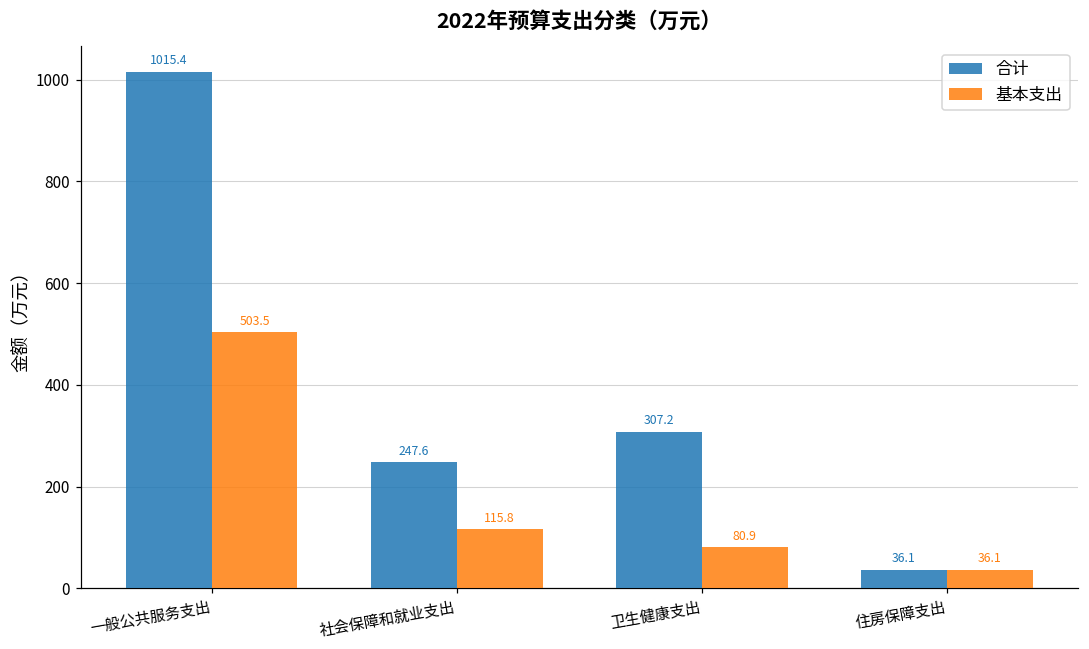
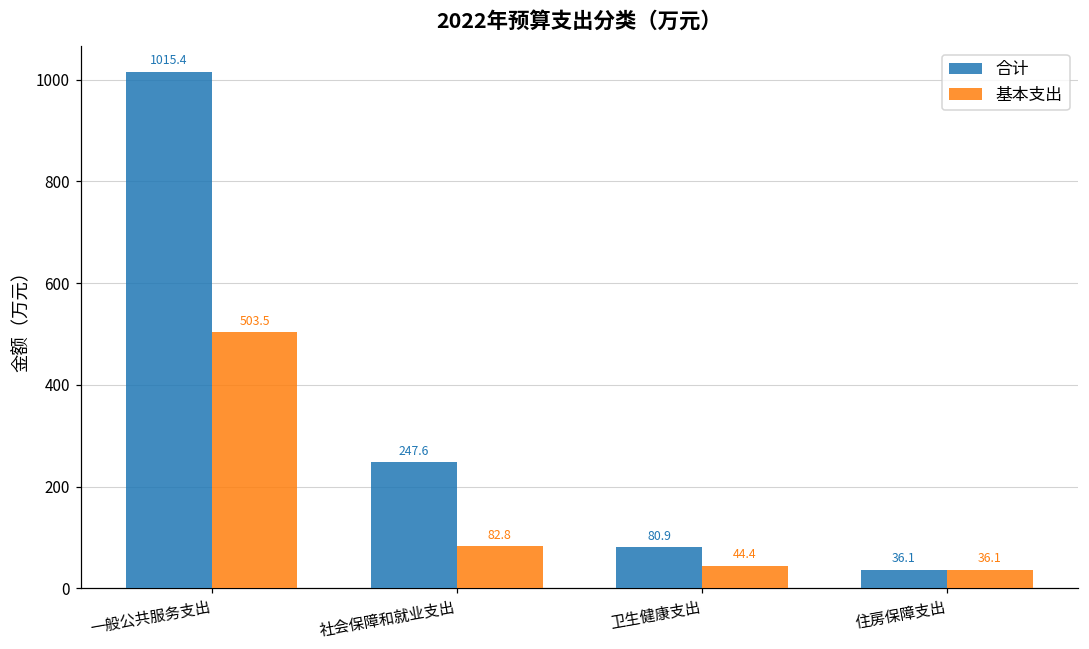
  {
    "合计": {
      "一般公共服务支出": 1015.4,
      "社会保障和就业支出": 247.6,
-     "卫生健康支出": 307.2,
+     "卫生健康支出": 80.9,
      "住房保障支出": 36.1
    },
    "基本支出": {
      "一般公共服务支出": 503.5,
-     "社会保障和就业支出": 115.8,
-     "卫生健康支出": 80.9,
+     "社会保障和就业支出": 82.8,
+     "卫生健康支出": 44.4,
      "住房保障支出": 36.1
    }
  }
